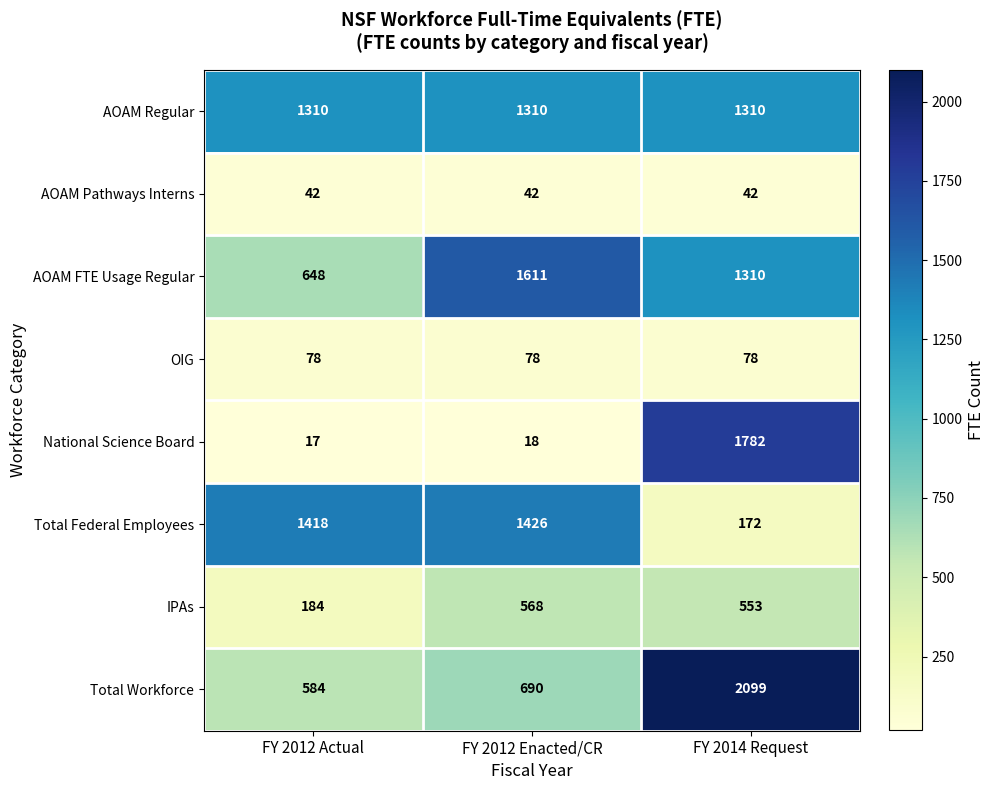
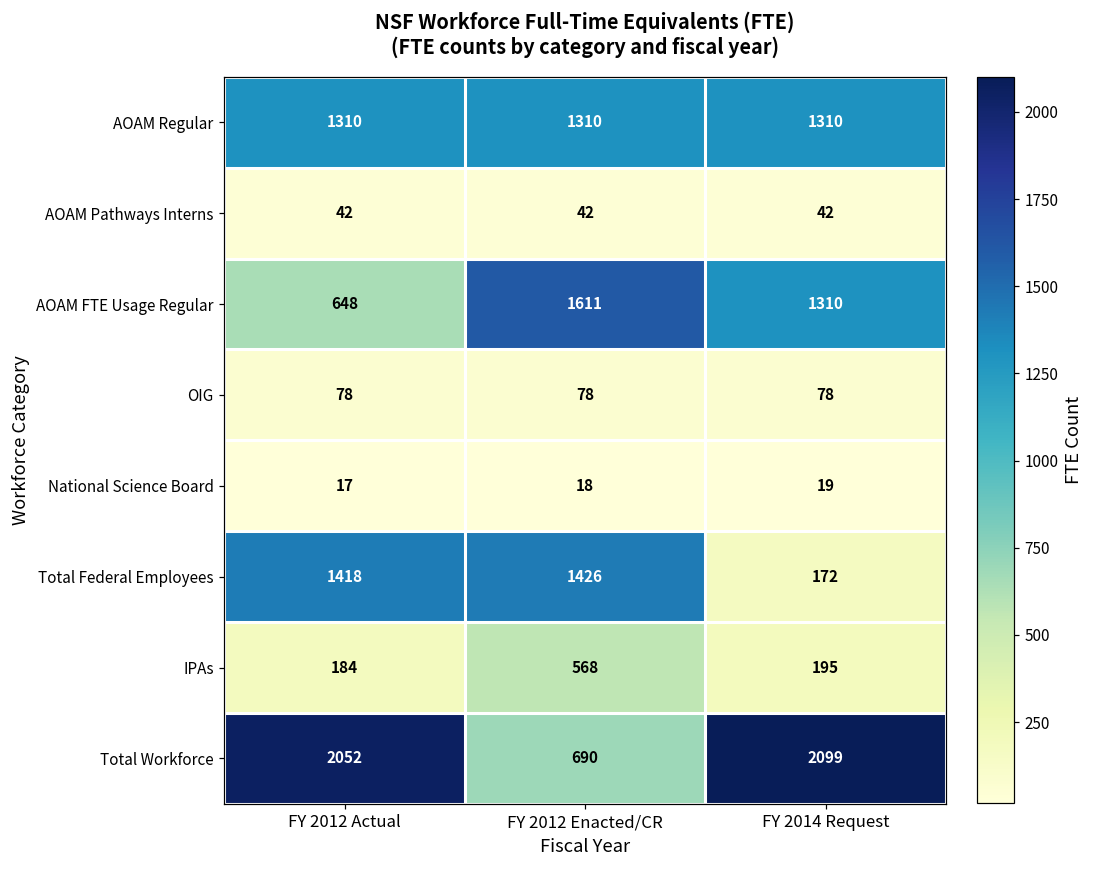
  {
    "AOAM Regular": {
      "FY 2012 Actual": 1310,
      "FY 2012 Enacted/CR": 1310,
      "FY 2014 Request": 1310
    },
    "AOAM Pathways Interns": {
      "FY 2012 Actual": 42,
      "FY 2012 Enacted/CR": 42,
      "FY 2014 Request": 42
    },
    "AOAM FTE Usage Regular": {
      "FY 2012 Actual": 648,
      "FY 2012 Enacted/CR": 1611,
      "FY 2014 Request": 1310
    },
    "OIG": {
      "FY 2012 Actual": 78,
      "FY 2012 Enacted/CR": 78,
      "FY 2014 Request": 78
    },
    "National Science Board": {
      "FY 2012 Actual": 17,
      "FY 2012 Enacted/CR": 18,
-     "FY 2014 Request": 1782
+     "FY 2014 Request": 19
    },
    "Total Federal Employees": {
      "FY 2012 Actual": 1418,
      "FY 2012 Enacted/CR": 1426,
      "FY 2014 Request": 172
    },
    "IPAs": {
      "FY 2012 Actual": 184,
      "FY 2012 Enacted/CR": 568,
-     "FY 2014 Request": 553
+     "FY 2014 Request": 195
    },
    "Total Workforce": {
-     "FY 2012 Actual": 584,
+     "FY 2012 Actual": 2052,
      "FY 2012 Enacted/CR": 690,
      "FY 2014 Request": 2099
    }
  }
